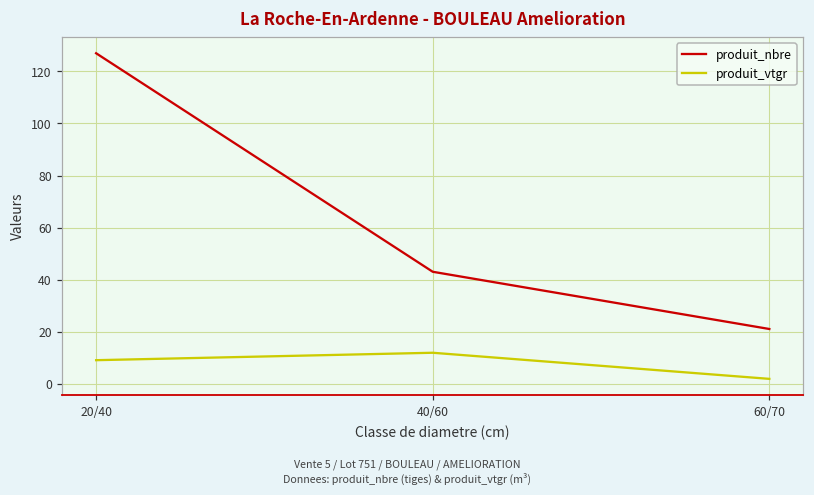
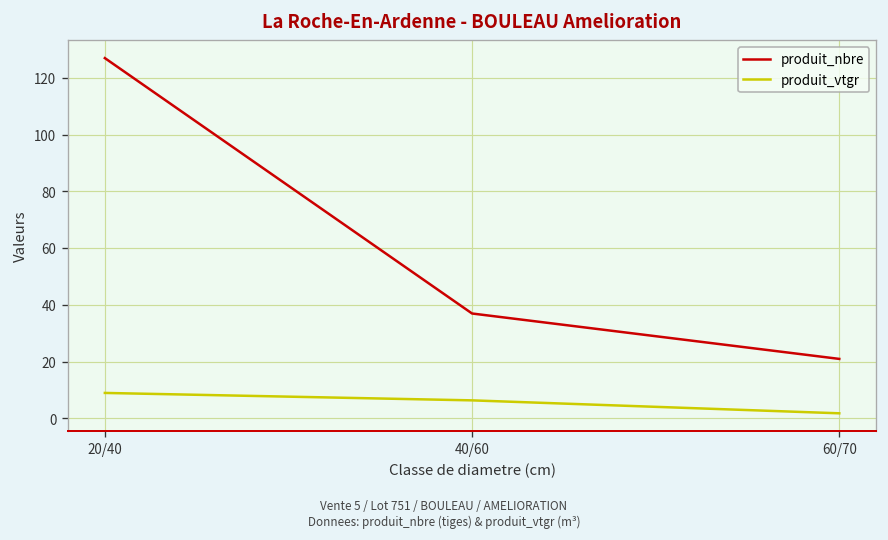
  {
    "produit_nbre": {
      "20/40": 127,
-     "40/60": 43,
+     "40/60": 37,
      "60/70": 21
    },
    "produit_vtgr": {
      "20/40": 9,
-     "40/60": 12,
+     "40/60": 6,
      "60/70": 2
    }
  }
